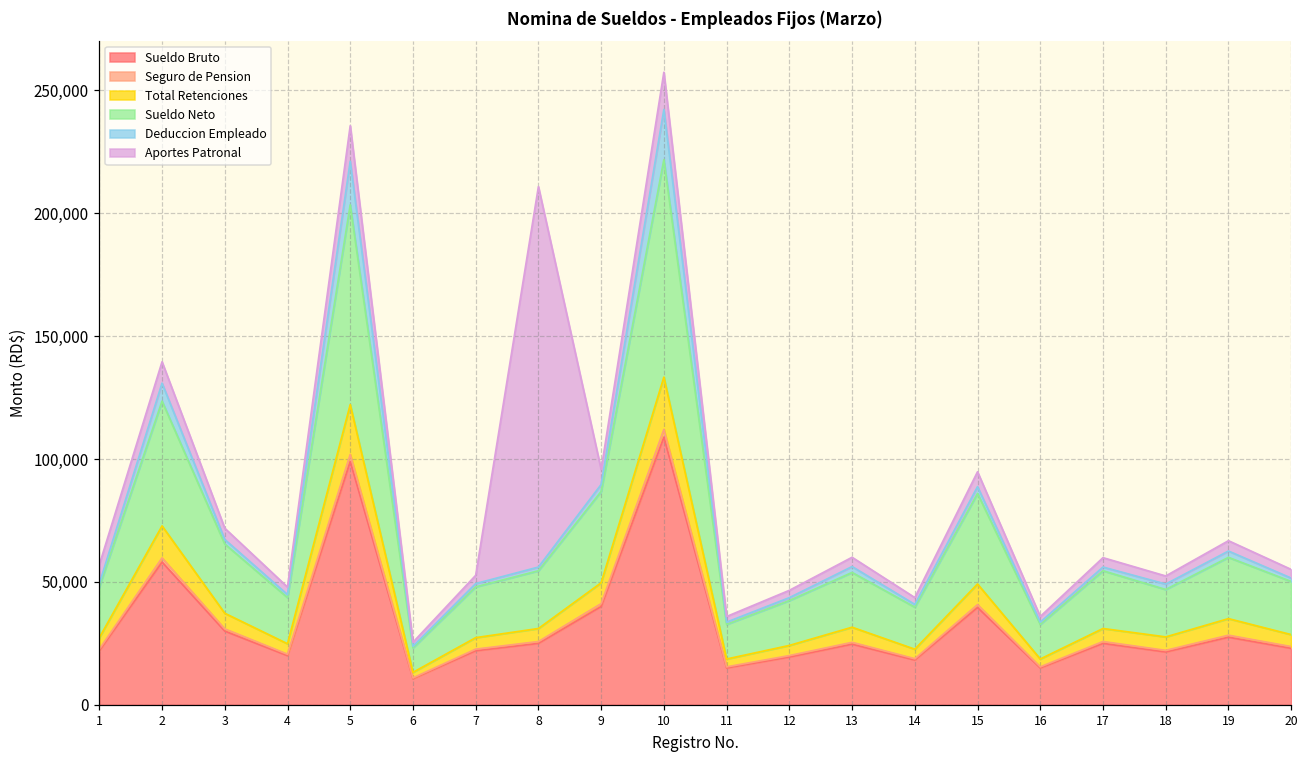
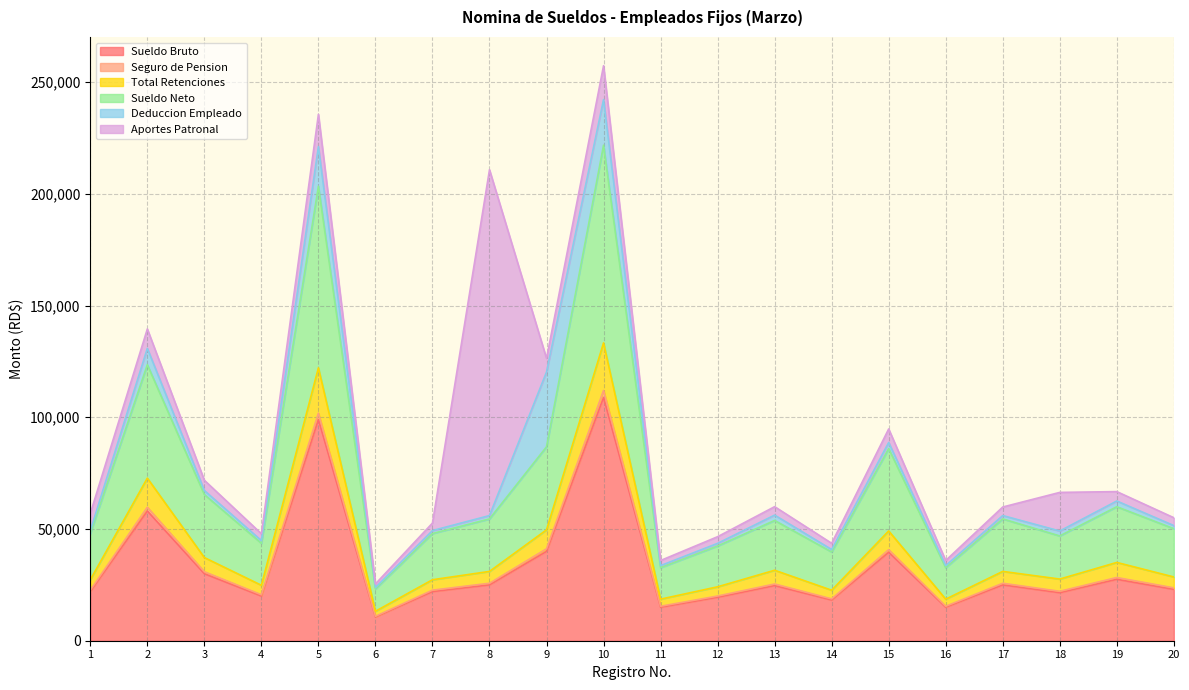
  {
    "Total Retenciones": {
      "1": "5,000",
      "2": "13,000",
      "3": "6,000",
      "4": "4,000",
      "5": "20,000",
      "6": "2,000",
      "7": "5,000",
      "8": "5,000",
      "9": "8,000",
      "10": "21,000",
      "11": "3,000",
      "12": "4,000",
      "13": "6,000",
      "14": "4,000",
      "15": "8,000",
      "16": "3,000",
      "17": "5,000",
      "18": "5,000",
      "19": "7,000",
      "20": "5,000"
    },
    "Sueldo Neto": {
      "1": "21,000",
      "2": "51,000",
      "3": "28,000",
      "4": "19,000",
      "5": "81,000",
      "7": "21,000",
      "8": "23,000",
      "9": "37,000",
      "10": "88,000",
      "12": "18,000",
      "13": "22,000",
      "15": "37,000",
      "17": "23,000",
      "18": "19,000",
      "19": "25,000",
      "20": "22,000"
    },
    "Deduccion Empleado": {
      "1": "1,000",
      "2": "7,000",
      "3": "2,000",
      "4": "1,000",
      "5": "18,000",
      "7": "1,000",
      "8": "2,000",
-     "9": "3,000",
+     "9": "33,000",
      "10": "20,000",
      "12": "1,000",
      "13": "2,000",
      "15": "3,000",
      "17": "2,000",
      "18": "2,000",
      "19": "3,000",
      "20": "1,000"
    },
    "Aportes Patronal": {
      "1": "8,000",
      "2": "9,000",
      "3": "5,000",
      "4": "3,000",
      "5": "14,000",
      "6": "2,000",
      "7": "3,000",
      "8": "155,000",
      "9": "6,000",
      "10": "15,000",
      "11": "2,000",
      "12": "3,000",
      "13": "4,000",
      "14": "3,000",
      "15": "6,000",
      "16": "2,000",
      "17": "4,000",
-     "18": "3,000",
+     "18": "17,000",
      "19": "4,000",
      "20": "4,000"
    }
  }
